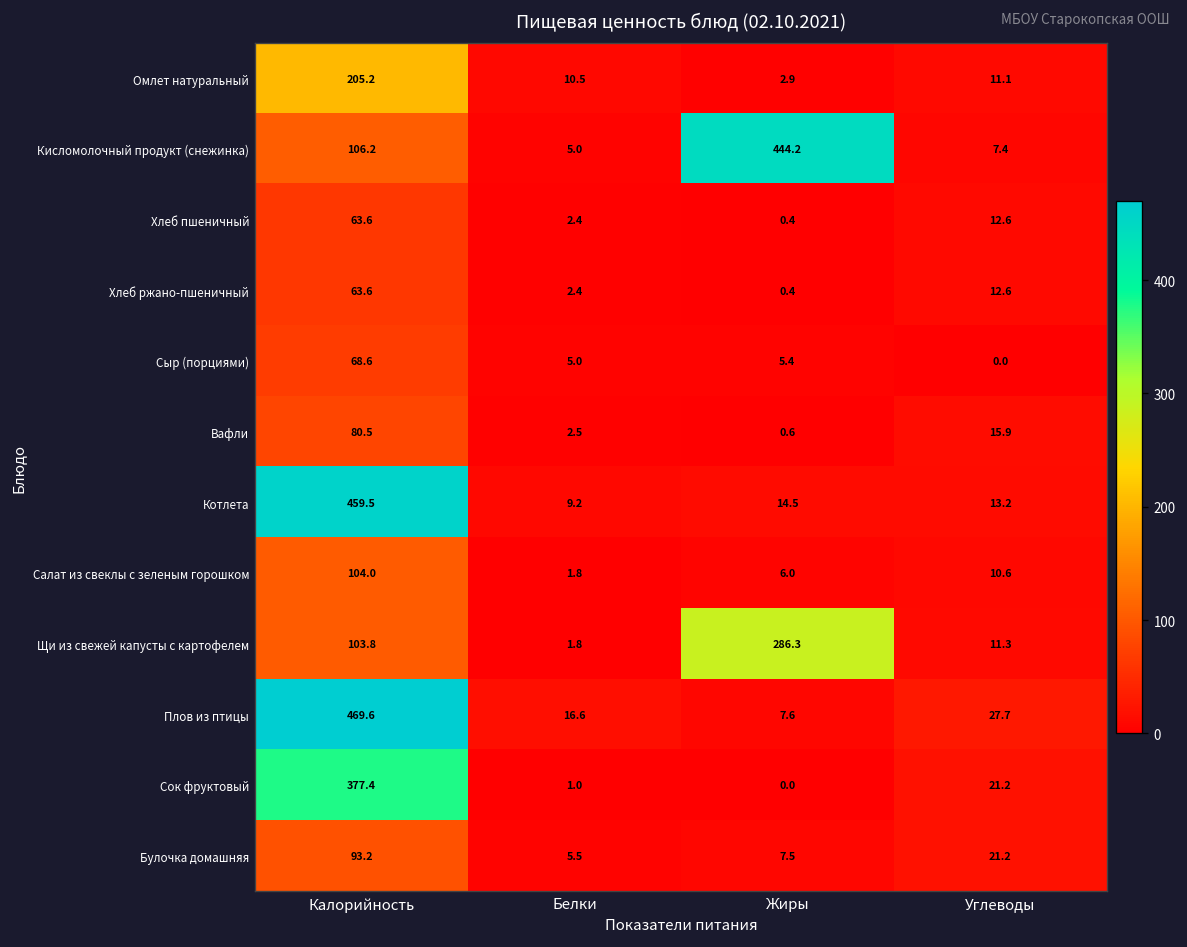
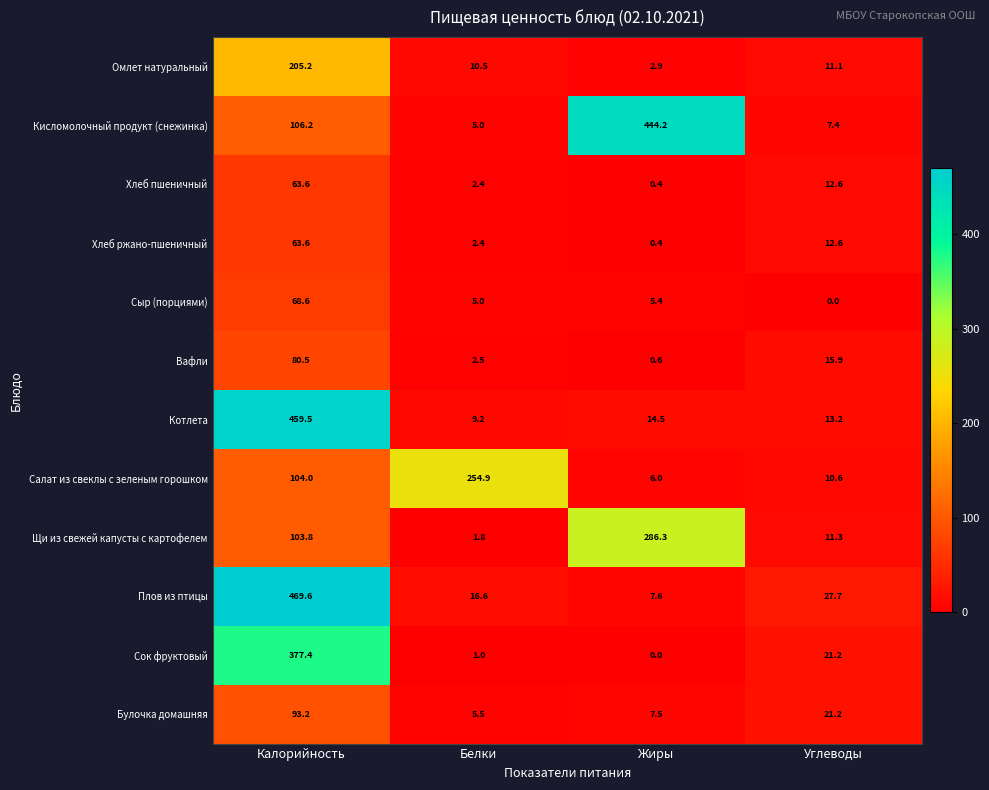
  {
    "Омлет натуральный": {
      "Калорийность": 205.2,
      "Белки": 10.5,
      "Жиры": 2.9,
      "Углеводы": 11.1
    },
    "Кисломолочный продукт (снежинка)": {
      "Калорийность": 106.2,
      "Белки": 5.0,
      "Жиры": 444.2,
      "Углеводы": 7.4
    },
    "Хлеб пшеничный": {
      "Калорийность": 63.6,
      "Белки": 2.4,
      "Жиры": 0.4,
      "Углеводы": 12.6
    },
    "Хлеб ржано-пшеничный": {
      "Калорийность": 63.6,
      "Белки": 2.4,
      "Жиры": 0.4,
      "Углеводы": 12.6
    },
    "Сыр (порциями)": {
      "Калорийность": 68.6,
      "Белки": 5.0,
      "Жиры": 5.4,
      "Углеводы": 0.0
    },
    "Вафли": {
      "Калорийность": 80.5,
      "Белки": 2.5,
      "Жиры": 0.6,
      "Углеводы": 15.9
    },
    "Котлета": {
      "Калорийность": 459.5,
      "Белки": 9.2,
      "Жиры": 14.5,
      "Углеводы": 13.2
    },
    "Салат из свеклы с зеленым горошком": {
      "Калорийность": 104.0,
-     "Белки": 1.8,
+     "Белки": 254.9,
      "Жиры": 6.0,
      "Углеводы": 10.6
    },
    "Щи из свежей капусты с картофелем": {
      "Калорийность": 103.8,
      "Белки": 1.8,
      "Жиры": 286.3,
      "Углеводы": 11.3
    },
    "Плов из птицы": {
      "Калорийность": 469.6,
      "Белки": 16.6,
      "Жиры": 7.6,
      "Углеводы": 27.7
    },
    "Сок фруктовый": {
      "Калорийность": 377.4,
      "Белки": 1.0,
      "Жиры": 0.0,
      "Углеводы": 21.2
    },
    "Булочка домашняя": {
      "Калорийность": 93.2,
      "Белки": 5.5,
      "Жиры": 7.5,
      "Углеводы": 21.2
    }
  }
